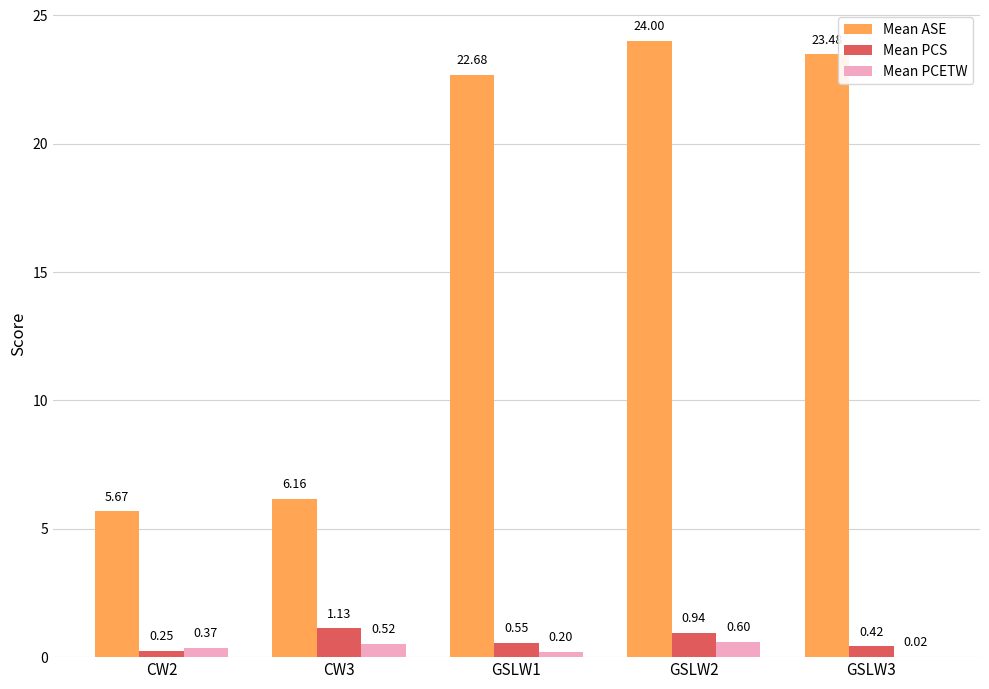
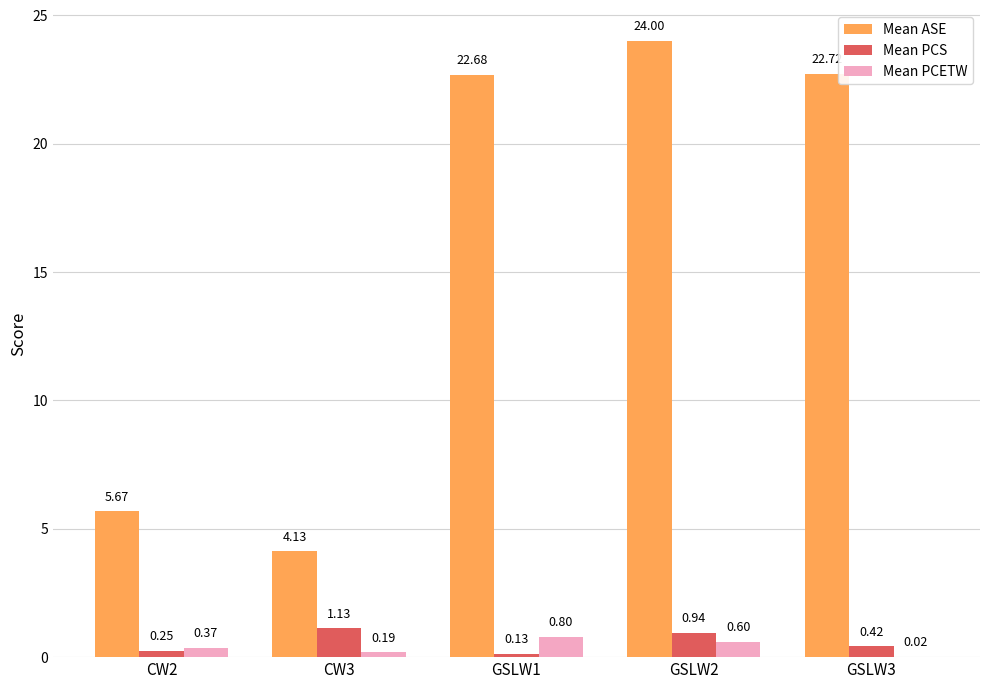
  {
    "Mean ASE": {
      "CW2": 5.67,
-     "CW3": 6.16,
+     "CW3": 4.13,
      "GSLW1": 22.68,
      "GSLW2": 24.00,
-     "GSLW3": 23.5
+     "GSLW3": 22.7
    },
    "Mean PCS": {
      "CW2": 0.25,
      "CW3": 1.13,
-     "GSLW1": 0.55,
+     "GSLW1": 0.13,
      "GSLW2": 0.94,
      "GSLW3": 0.42
    },
    "Mean PCETW": {
      "CW2": 0.37,
-     "CW3": 0.52,
-     "GSLW1": 0.20,
+     "CW3": 0.19,
+     "GSLW1": 0.80,
      "GSLW2": 0.60,
      "GSLW3": 0.02
    }
  }
